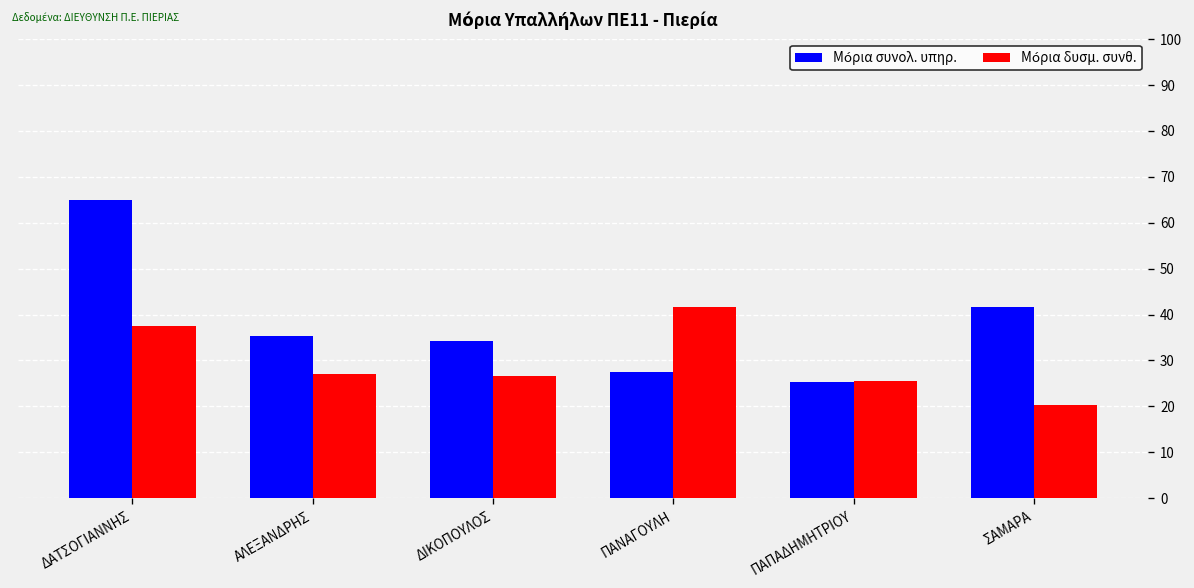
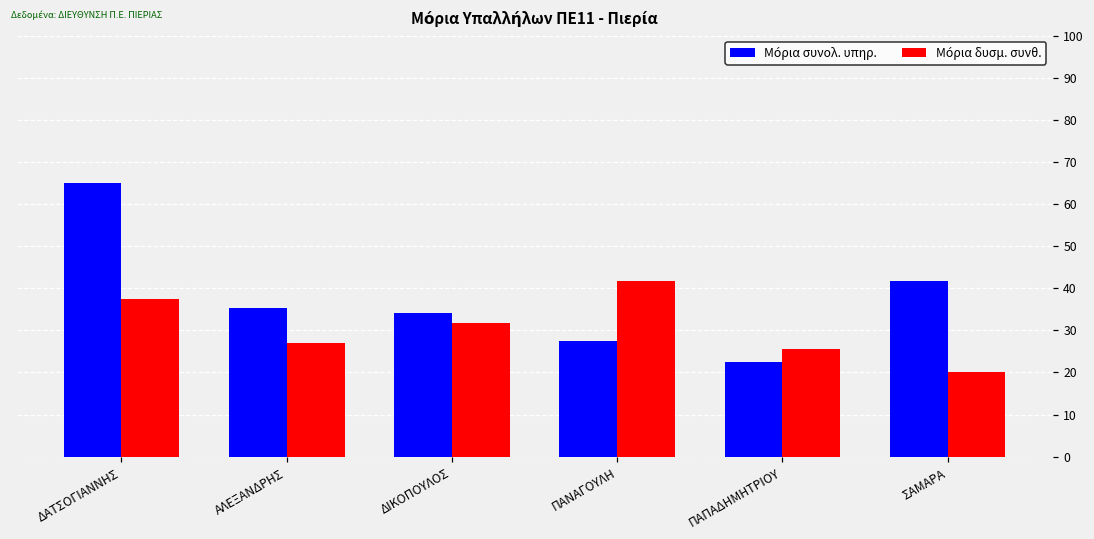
  {
    "Μόρια συνολ. υπηρ.": {
      "ΔΑΤΣΟΓΙΑΝΝΗΣ": 65,
      "ΑΛΕΞΑΝΔΡΗΣ": 35,
      "ΔΙΚΟΠΟΥΛΟΣ": 34,
      "ΠΑΝΑΓΟΥΛΗ": 28,
-     "ΠΑΠΑΔΗΜΗΤΡΙΟΥ": 25,
+     "ΠΑΠΑΔΗΜΗΤΡΙΟΥ": 23,
      "ΣΑΜΑΡΑ": 42
    },
    "Μόρια δυσμ. συνθ.": {
      "ΔΑΤΣΟΓΙΑΝΝΗΣ": 37,
      "ΑΛΕΞΑΝΔΡΗΣ": 27,
-     "ΔΙΚΟΠΟΥΛΟΣ": 27,
+     "ΔΙΚΟΠΟΥΛΟΣ": 32,
      "ΠΑΝΑΓΟΥΛΗ": 42,
      "ΠΑΠΑΔΗΜΗΤΡΙΟΥ": 25,
      "ΣΑΜΑΡΑ": 20
    }
  }
